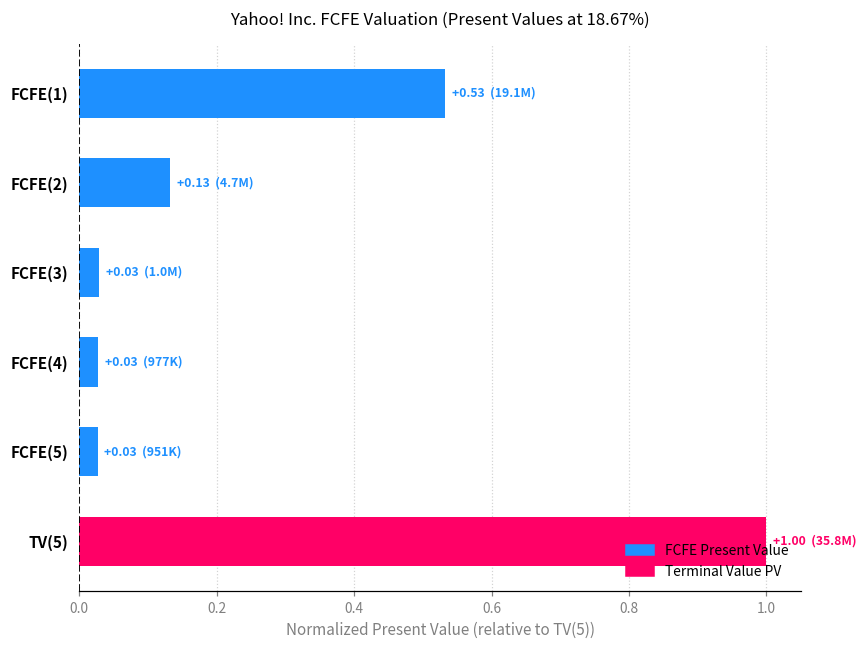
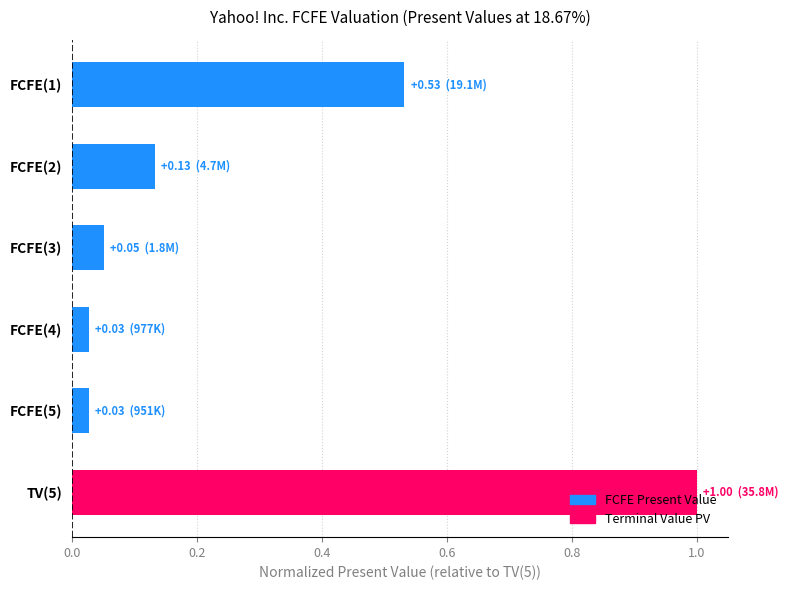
  {
    "FCFE(1)": "+0.53",
    "FCFE(2)": "+0.13",
-   "FCFE(3)": "+0.03 (1.0M)",
+   "FCFE(3)": "+0.05 (1.8M)",
    "FCFE(4)": "+0.03",
    "FCFE(5)": "+0.03",
    "TV(5)": "+1.00"
  }
